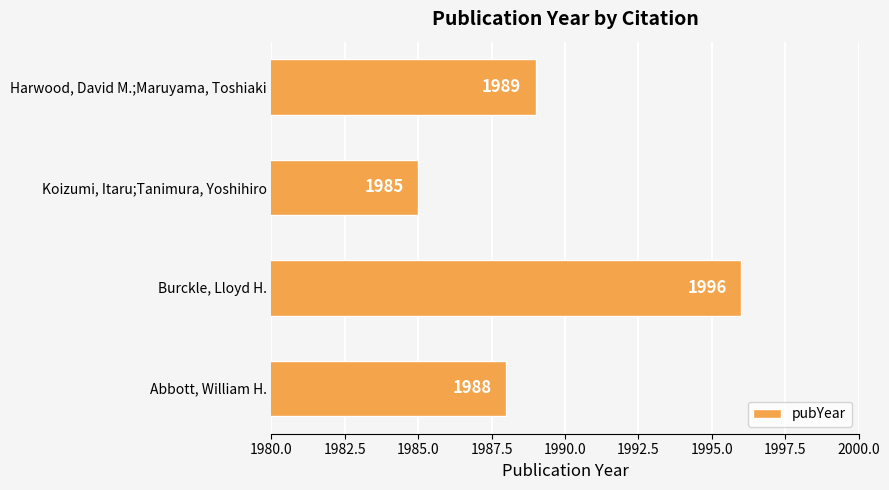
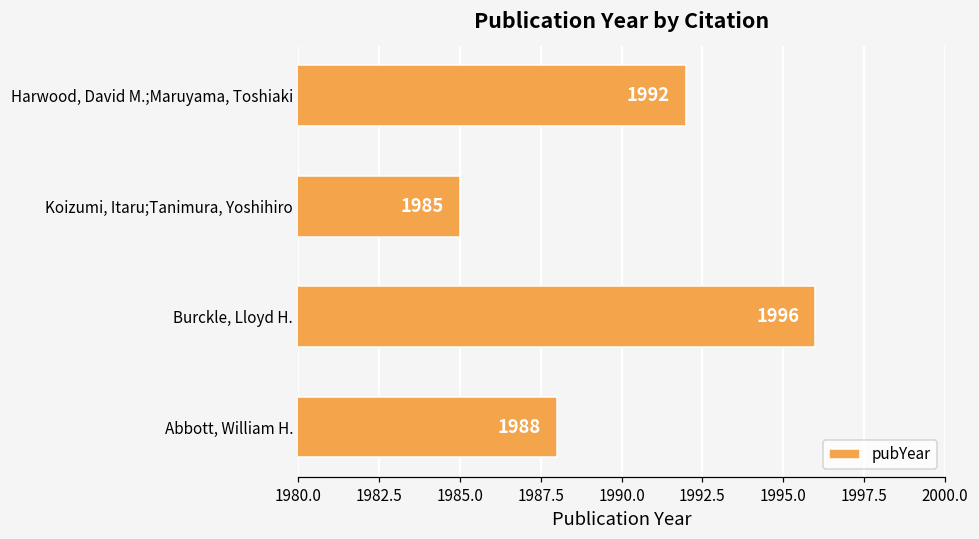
  {
-   "Harwood, David M.;Maruyama, Toshiaki": 1989,
+   "Harwood, David M.;Maruyama, Toshiaki": 1992,
    "Koizumi, Itaru;Tanimura, Yoshihiro": 1985,
    "Burckle, Lloyd H.": 1996,
    "Abbott, William H.": 1988
  }
